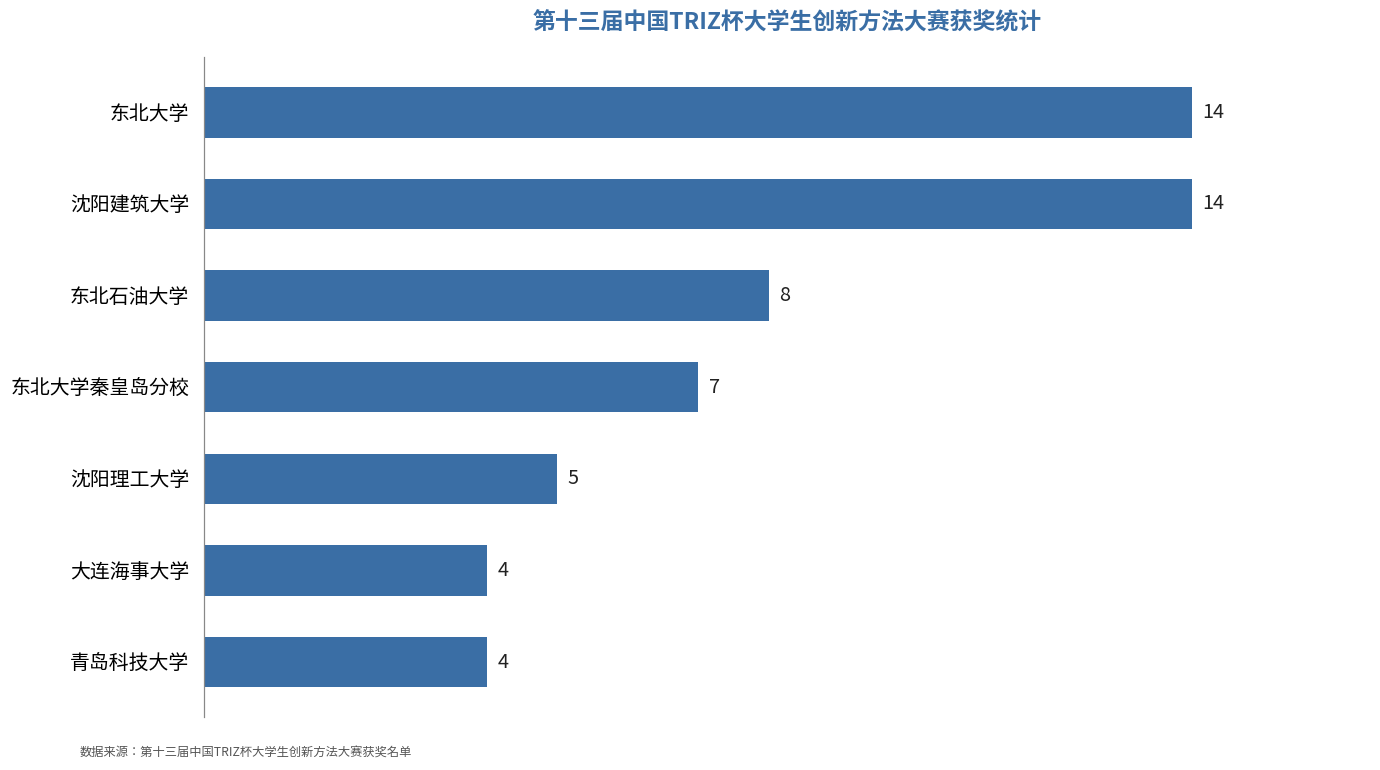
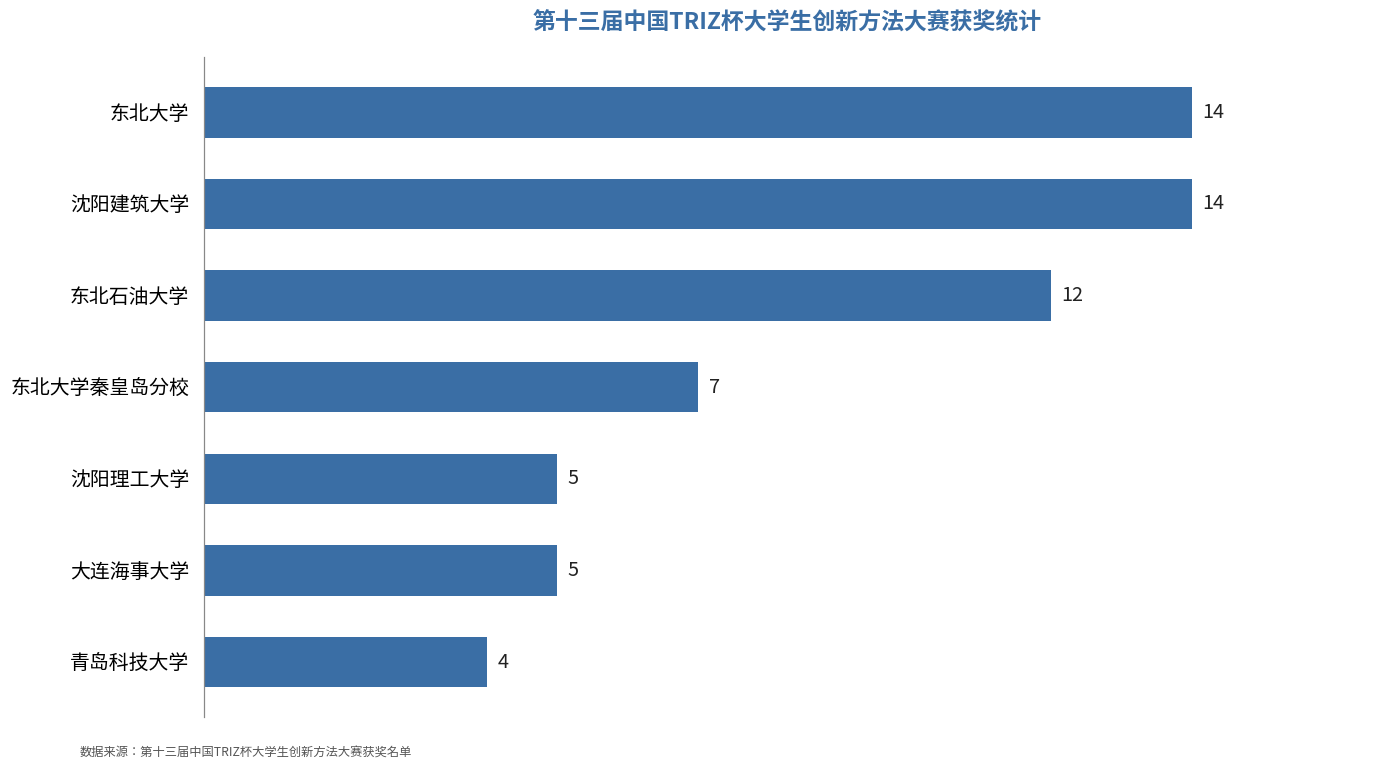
  {
    "东北大学": 14,
    "沈阳建筑大学": 14,
-   "东北石油大学": 8,
+   "东北石油大学": 12,
    "东北大学秦皇岛分校": 7,
    "沈阳理工大学": 5,
-   "大连海事大学": 4,
+   "大连海事大学": 5,
    "青岛科技大学": 4
  }
